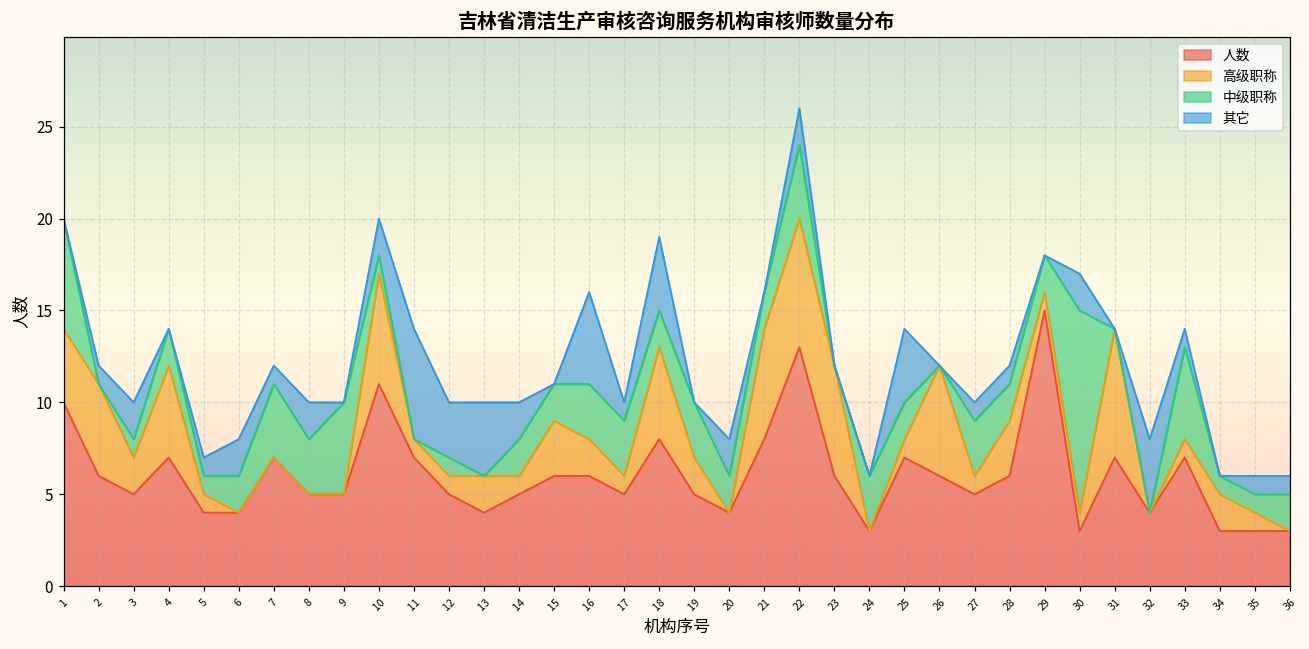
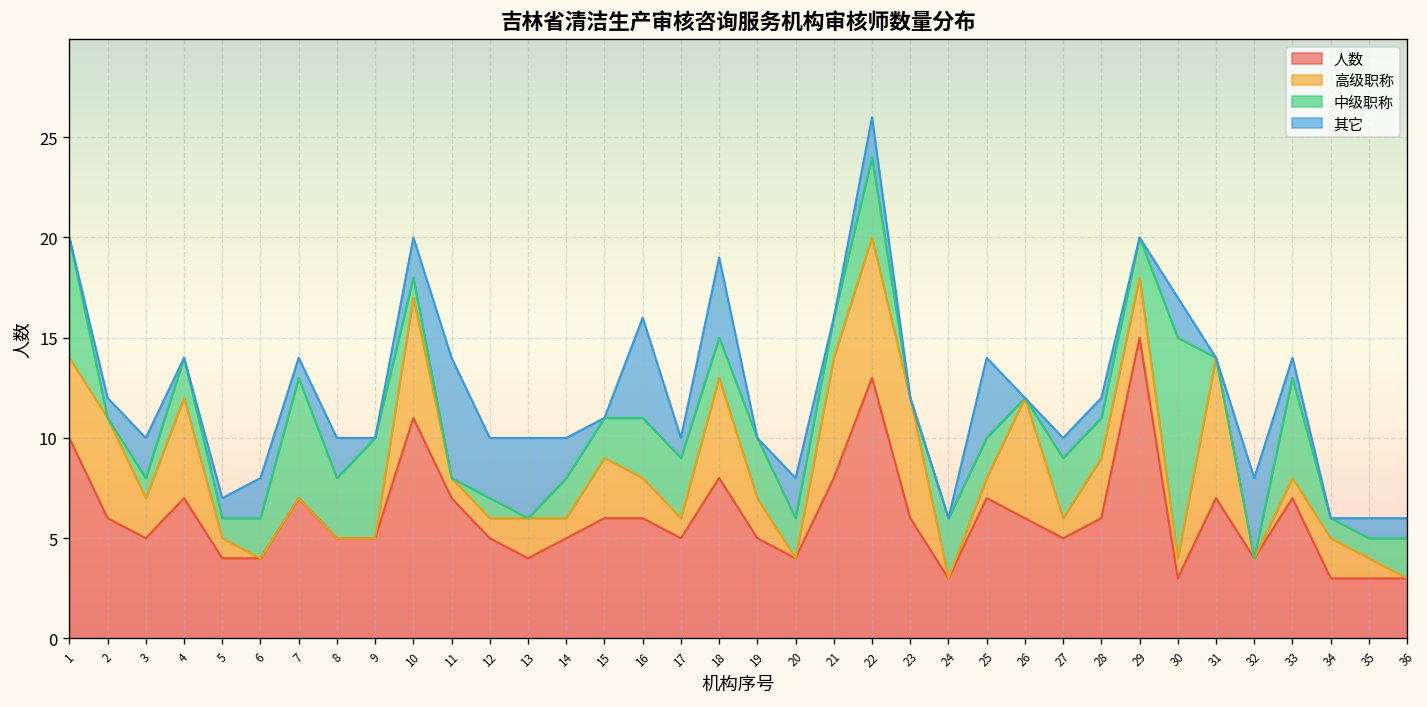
  {
    "人数": {
      "1": 10,
      "2": 6,
      "3": 5,
      "4": 7,
      "5": 4,
      "10": 11,
      "11": 7,
      "12": 5,
      "13": 4,
      "14": 5,
      "15": 6,
      "16": 6,
      "17": 5,
      "18": 8,
      "19": 5,
      "21": 8,
      "22": 13,
      "23": 6,
      "25": 7,
      "26": 6,
      "27": 5,
      "28": 6,
      "29": 15,
      "30": 3,
      "31": 7,
      "33": 7,
      "34": 3,
      "35": 3
    },
    "高级职称": {
      "1": 4,
      "3": 2,
      "4": 5,
      "5": 1,
      "10": 6,
      "12": 1,
      "14": 1,
      "15": 3,
      "16": 2,
      "17": 1,
      "18": 5,
      "19": 2,
      "21": 6,
      "22": 7,
      "25": 1,
      "27": 1,
      "28": 3,
-     "29": 1,
+     "29": 3,
      "30": 1,
      "33": 1,
      "34": 2,
      "35": 1
    },
    "中级职称": {
      "3": 1,
      "5": 1,
      "6": 2,
-     "7": 4,
+     "7": 6,
      "8": 3,
      "10": 1,
      "12": 1,
      "14": 2,
      "16": 3,
      "17": 3,
      "18": 2,
      "20": 2,
      "22": 4,
      "25": 2,
      "27": 3,
      "28": 2,
      "30": 11,
      "33": 5,
      "35": 1,
      "36": 2
    },
    "其它": {
      "2": 1,
      "3": 2,
      "5": 1,
      "6": 2,
      "7": 1,
      "8": 2,
      "10": 2,
      "11": 6,
      "12": 3,
      "13": 4,
      "14": 2,
      "16": 5,
      "17": 1,
      "18": 4,
      "20": 2,
      "22": 2,
      "25": 4,
      "27": 1,
      "28": 1,
      "30": 2,
      "32": 4,
      "33": 1,
      "35": 1,
      "36": 1
    }
  }
